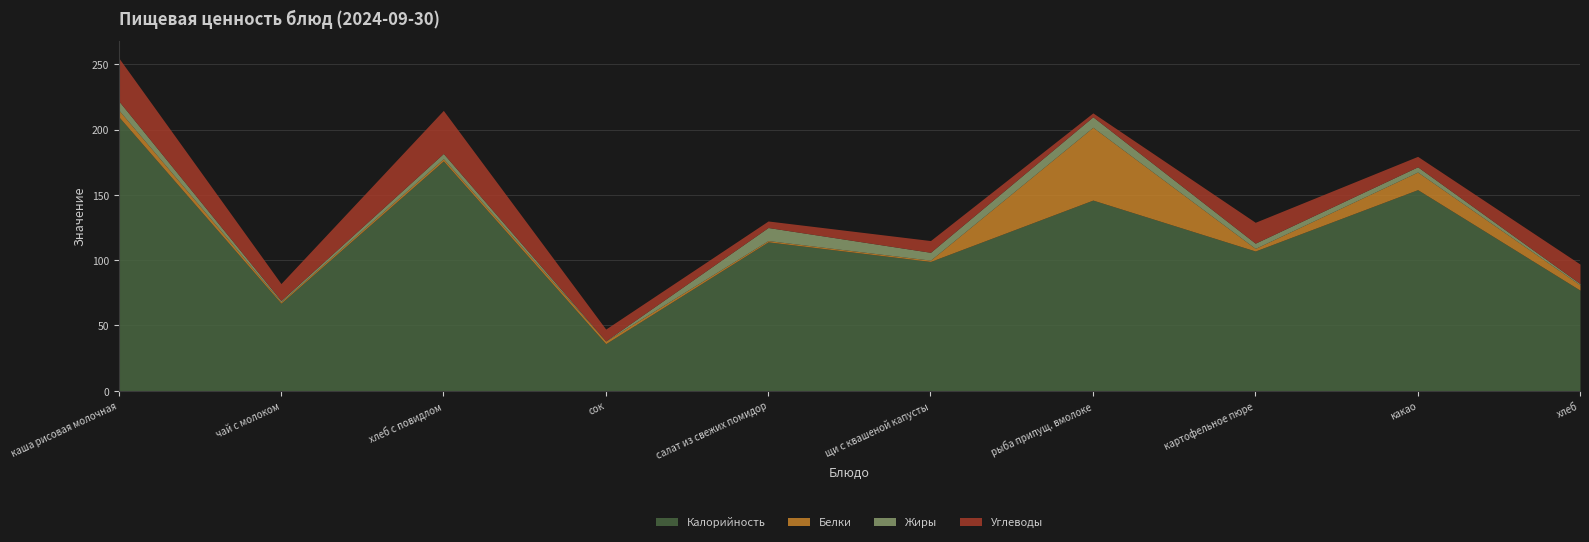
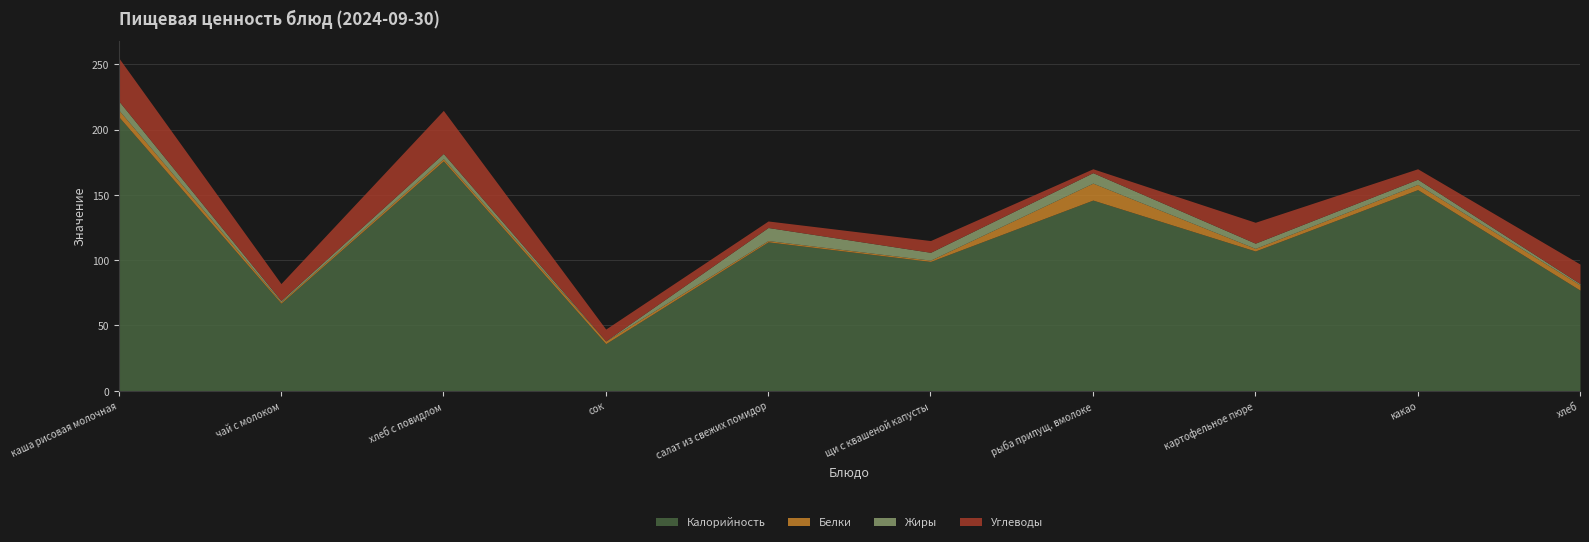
  {
    "Калорийность": {
      "каша рисовая молочная": 210,
      "сок": 36,
      "рыба припущ. вмолоке": 146,
      "картофельное пюре": 107,
      "какао": 154,
      "хлеб": 77
    },
    "Белки": {
      "каша рисовая молочная": 5,
-     "рыба припущ. вмолоке": 56,
+     "рыба припущ. вмолоке": 13,
      "картофельное пюре": 2,
-     "какао": 14
+     "какао": 4
    },
    "Жиры": {
      "каша рисовая молочная": 7,
      "хлеб с повидлом": 4,
      "салат из свежих помидор": 10,
      "щи с квашеной капусты": 6,
      "рыба припущ. вмолоке": 8,
      "картофельное пюре": 4,
      "какао": 4
    },
    "Углеводы": {
      "каша рисовая молочная": 33,
      "чай с молоком": 13,
      "хлеб с повидлом": 33,
      "сок": 9,
      "салат из свежих помидор": 5,
      "щи с квашеной капусты": 9,
      "рыба припущ. вмолоке": 3,
      "картофельное пюре": 16,
      "какао": 8,
      "хлеб": 15
    }
  }
